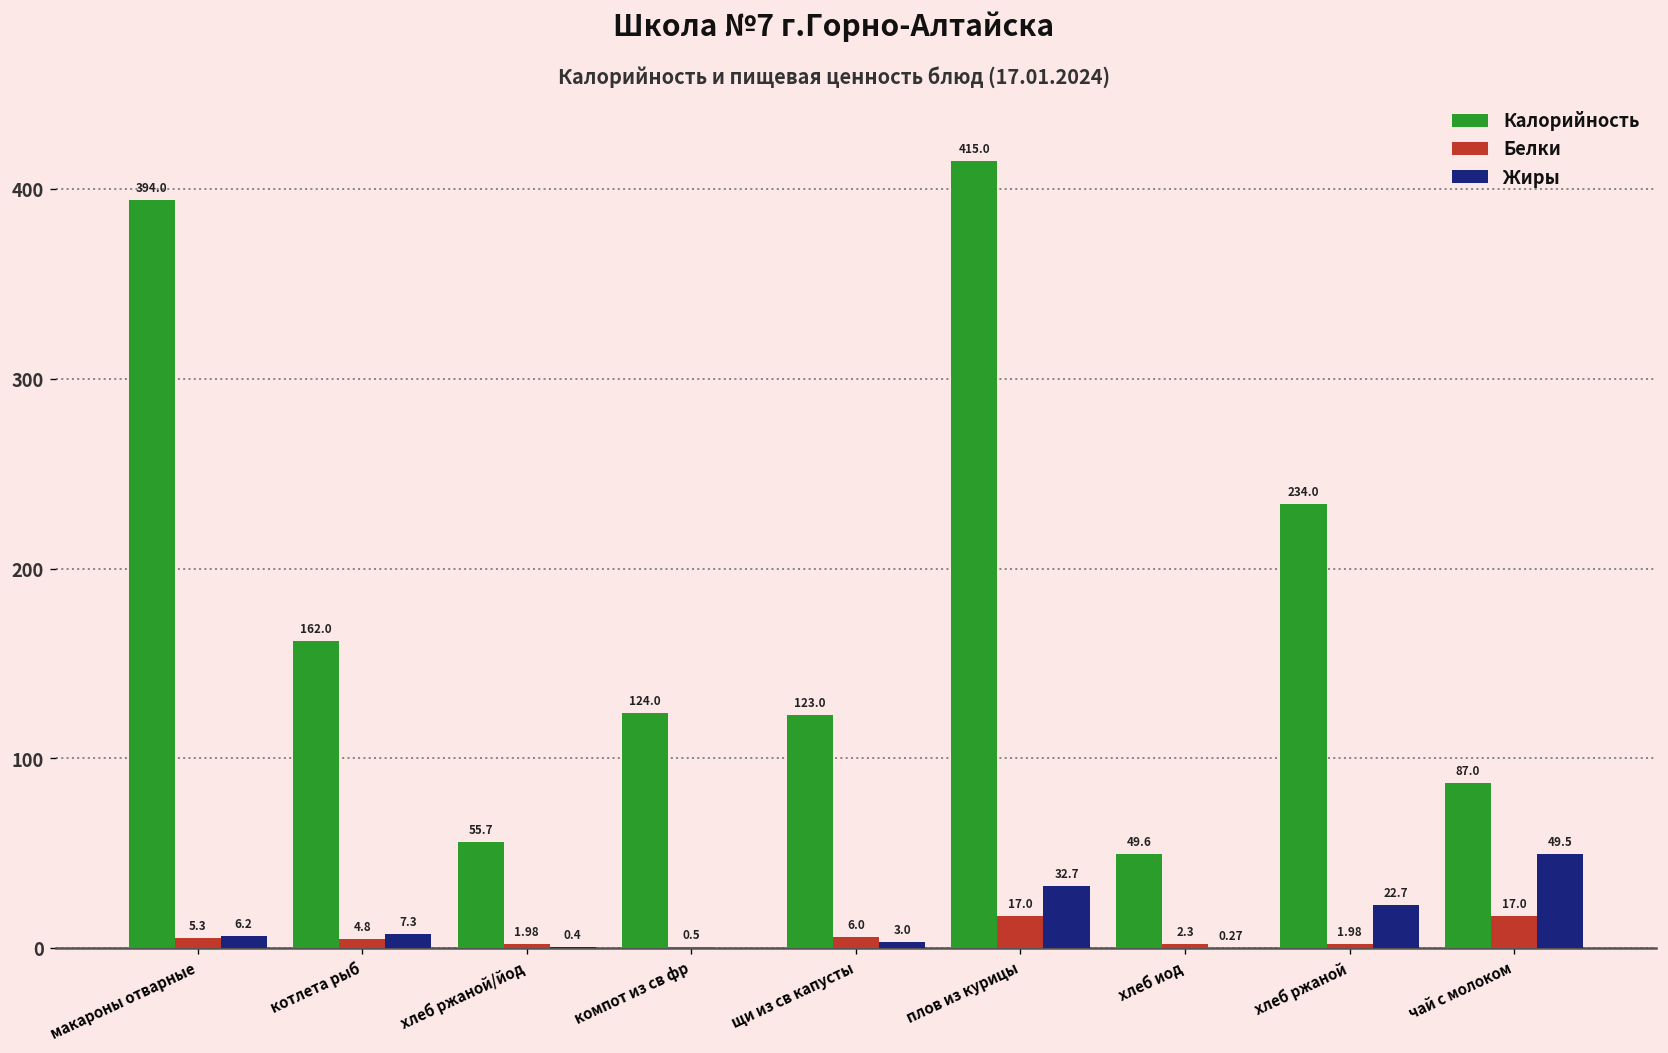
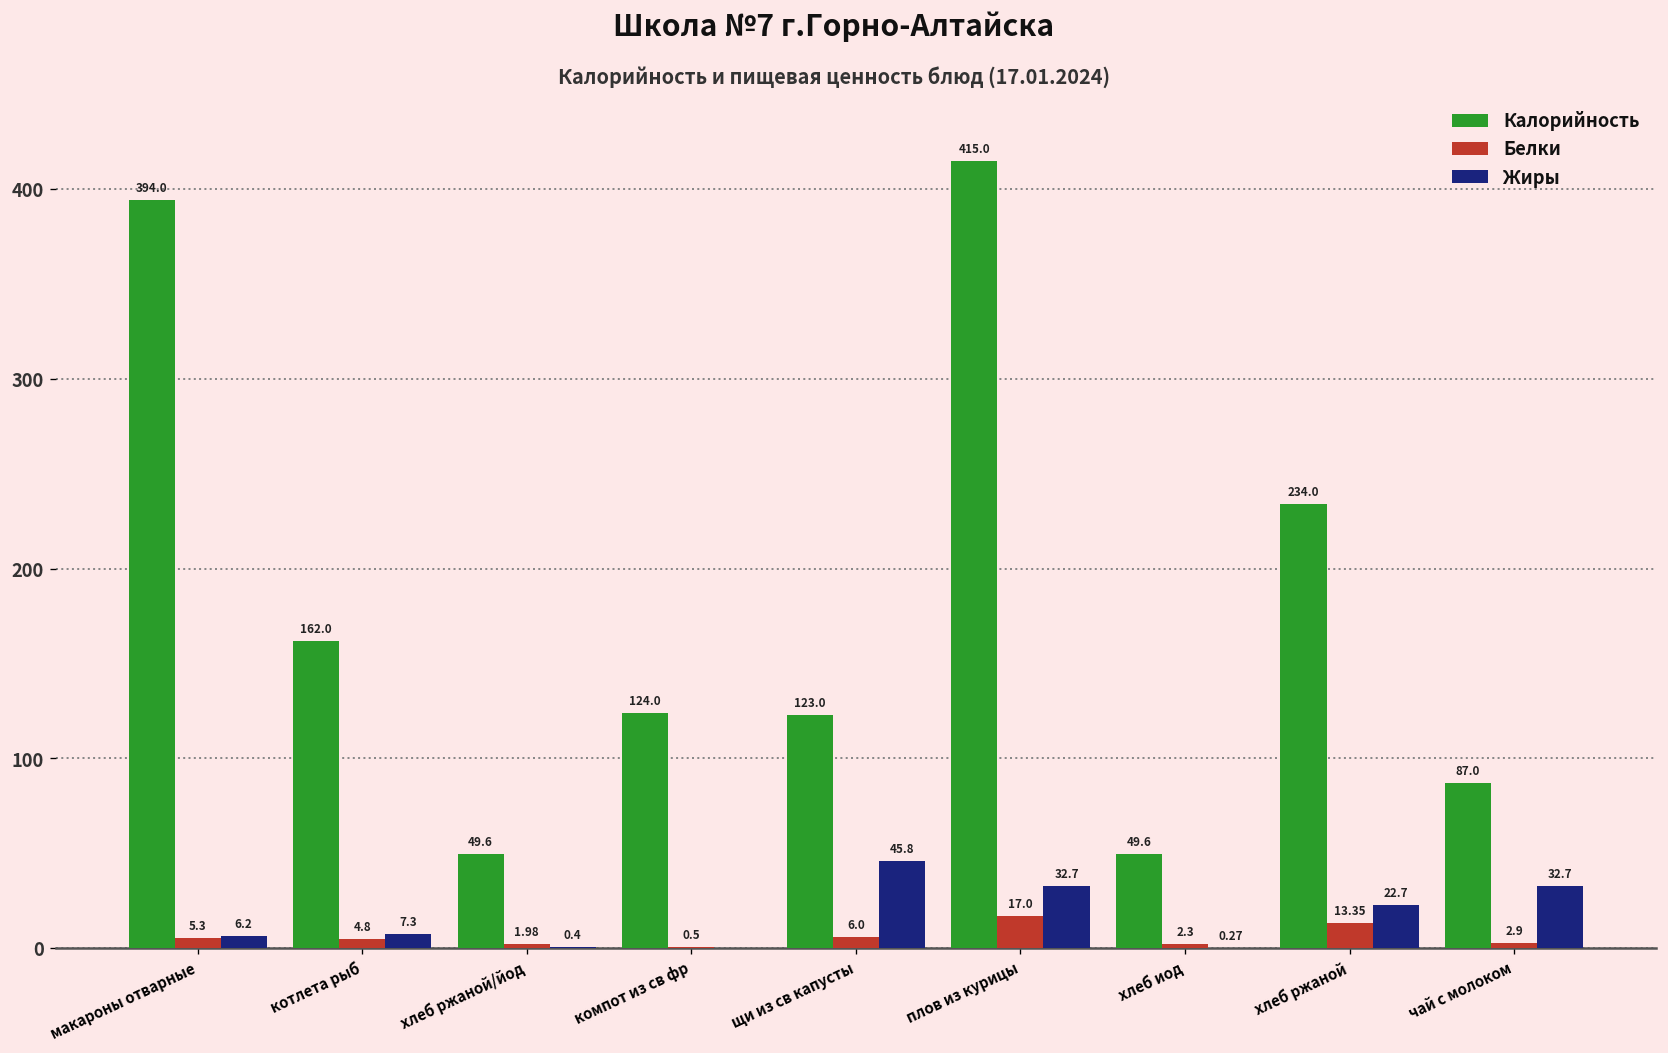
  {
    "Калорийность": {
      "макароны отварные": 394.0,
      "котлета рыб": 162.0,
-     "хлеб ржаной/йод": 55.7,
+     "хлеб ржаной/йод": 49.6,
      "компот из св фр": 124.0,
      "щи из св капусты": 123.0,
      "плов из курицы": 415.0,
      "хлеб иод": 49.6,
      "хлеб ржаной": 234.0,
      "чай с молоком": 87.0
    },
    "Белки": {
      "макароны отварные": 5.3,
      "котлета рыб": 4.8,
      "хлеб ржаной/йод": 1.98,
      "компот из св фр": 0.5,
      "щи из св капусты": 6.0,
      "плов из курицы": 17.0,
      "хлеб иод": 2.3,
-     "хлеб ржаной": 1.98,
-     "чай с молоком": 17.0
+     "хлеб ржаной": 13.35,
+     "чай с молоком": 2.9
    },
    "Жиры": {
      "макароны отварные": 6.2,
      "котлета рыб": 7.3,
      "хлеб ржаной/йод": 0.4,
-     "щи из св капусты": 3.0,
+     "щи из св капусты": 45.8,
      "плов из курицы": 32.7,
      "хлеб иод": 0.27,
      "хлеб ржаной": 22.7,
-     "чай с молоком": 49.5
+     "чай с молоком": 32.7
    }
  }
